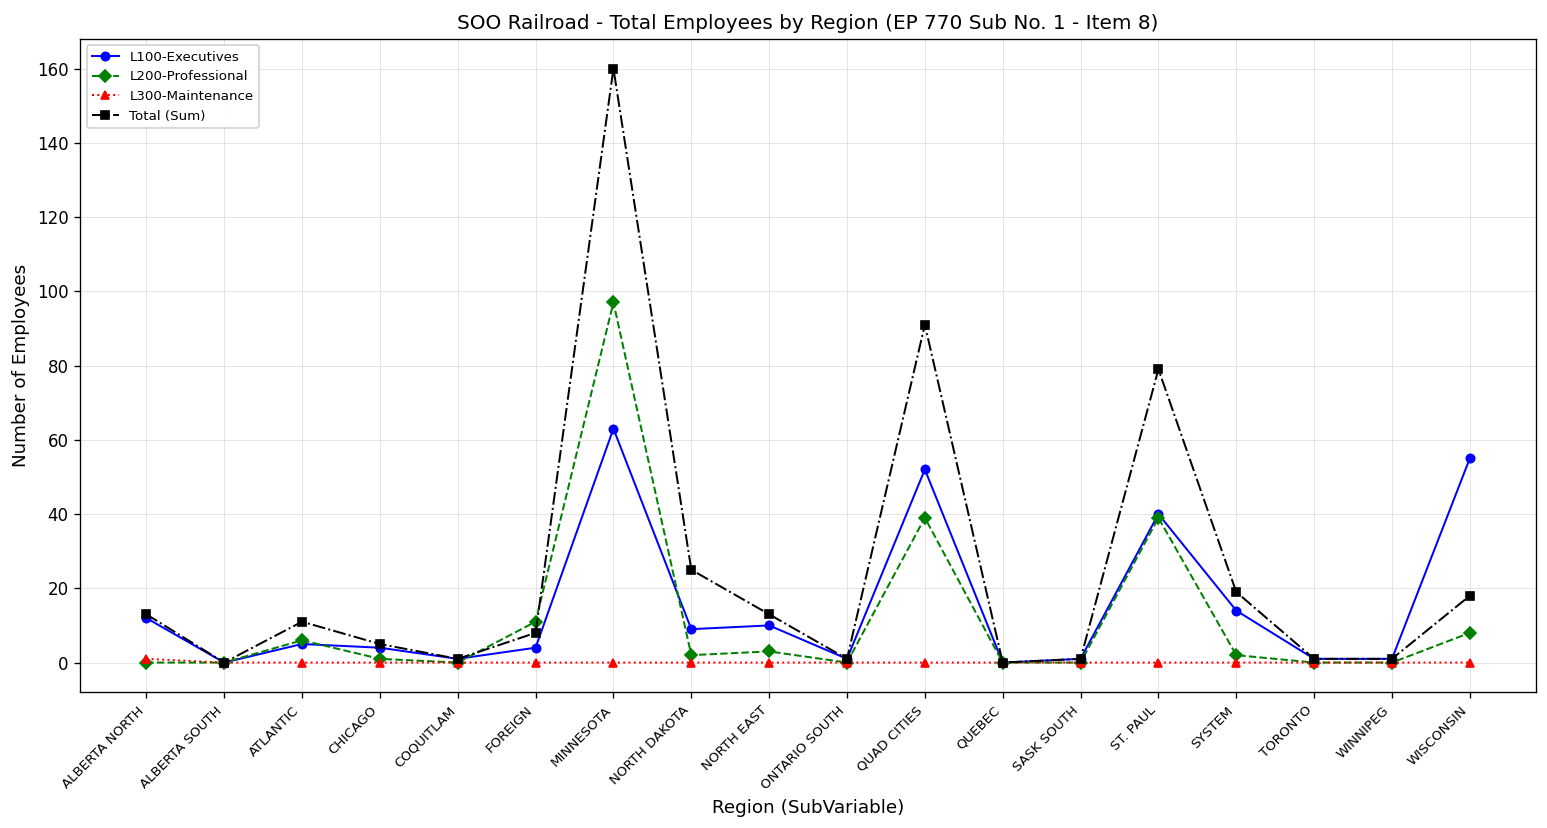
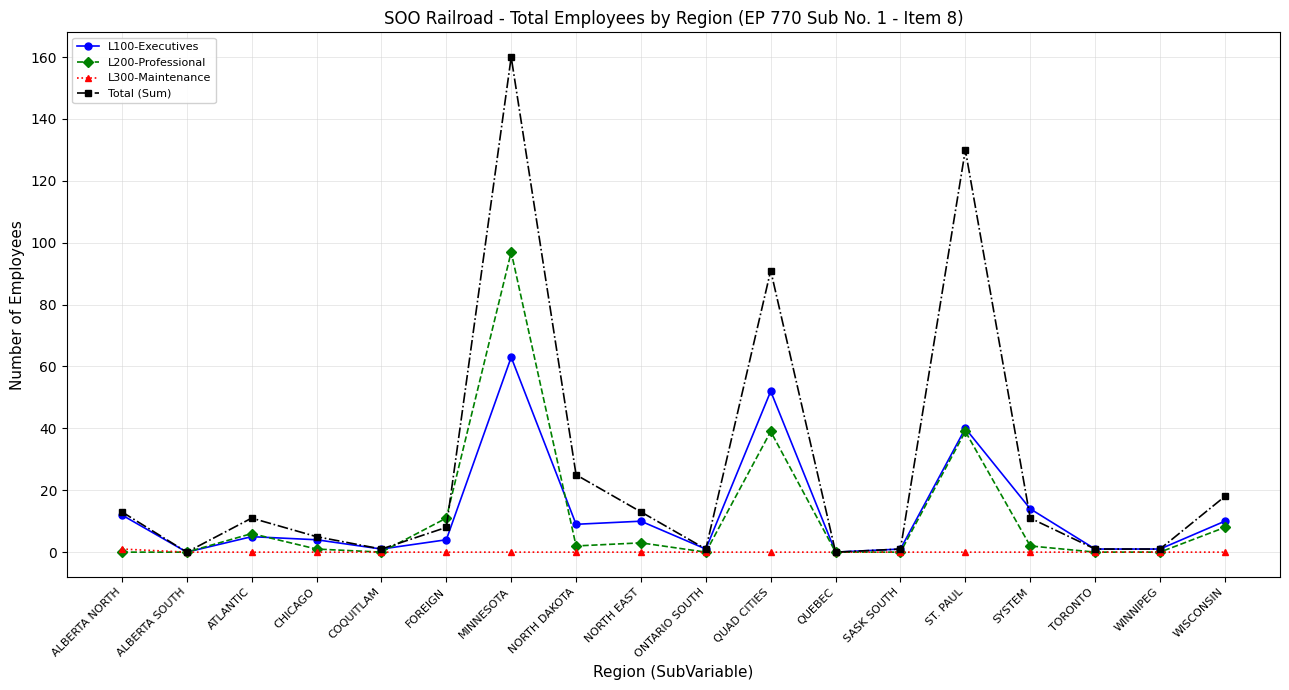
  {
    "L100-Executives": {
      "ALBERTA NORTH": 12,
      "ATLANTIC": 5,
      "CHICAGO": 4,
      "FOREIGN": 4,
      "MINNESOTA": 63,
      "NORTH DAKOTA": 9,
      "NORTH EAST": 10,
      "QUAD CITIES": 52,
      "ST. PAUL": 40,
      "SYSTEM": 14,
-     "WISCONSIN": 55
+     "WISCONSIN": 10
    },
    "L200-Professional": {
      "ALBERTA NORTH": 0,
      "ATLANTIC": 6,
      "CHICAGO": 1,
      "FOREIGN": 11,
      "MINNESOTA": 97,
      "NORTH DAKOTA": 2,
      "NORTH EAST": 3,
      "QUAD CITIES": 39,
      "ST. PAUL": 39,
      "SYSTEM": 2,
      "WISCONSIN": 8
    },
    "L300-Maintenance": {
      "ALBERTA NORTH": 1,
      "ATLANTIC": 0,
      "CHICAGO": 0,
      "FOREIGN": 0,
      "MINNESOTA": 0,
      "NORTH DAKOTA": 0,
      "NORTH EAST": 0,
      "QUAD CITIES": 0,
      "ST. PAUL": 0,
      "SYSTEM": 0,
      "WISCONSIN": 0
    },
    "Total (Sum)": {
      "ALBERTA NORTH": 13,
      "ATLANTIC": 11,
      "CHICAGO": 5,
      "FOREIGN": 8,
      "MINNESOTA": 160,
      "NORTH DAKOTA": 25,
      "NORTH EAST": 13,
      "QUAD CITIES": 91,
-     "ST. PAUL": 79,
-     "SYSTEM": 19,
+     "ST. PAUL": 130,
+     "SYSTEM": 11,
      "WISCONSIN": 18
    }
  }
